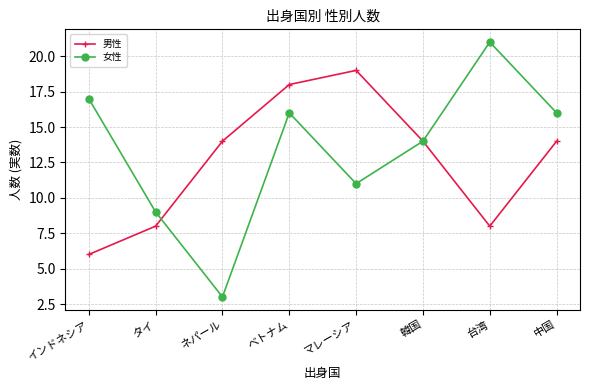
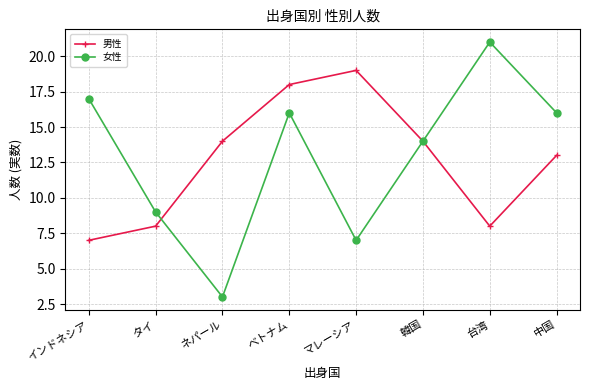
  {
    "男性": {
-     "インドネシア": 6,
+     "インドネシア": 7,
      "タイ": 8,
      "ネパール": 14,
      "ベトナム": 18,
      "マレーシア": 19,
      "台湾": 8,
-     "中国": 14
+     "中国": 13
    },
    "女性": {
      "インドネシア": 17,
      "タイ": 9,
      "ネパール": 3,
      "ベトナム": 16,
-     "マレーシア": 11,
+     "マレーシア": 7,
      "台湾": 21,
      "中国": 16
    }
  }
